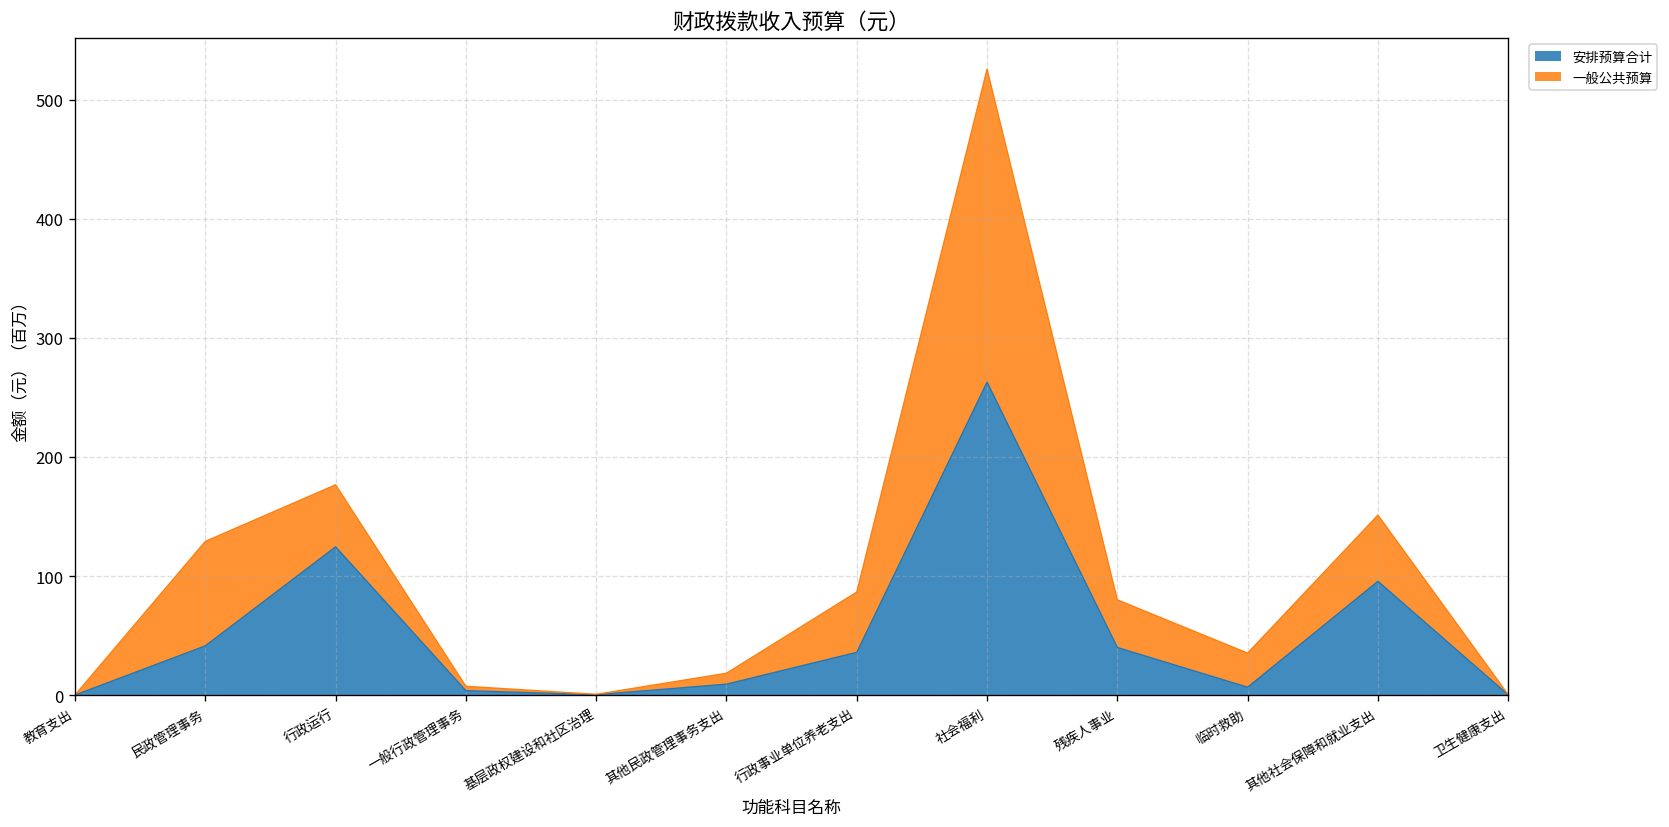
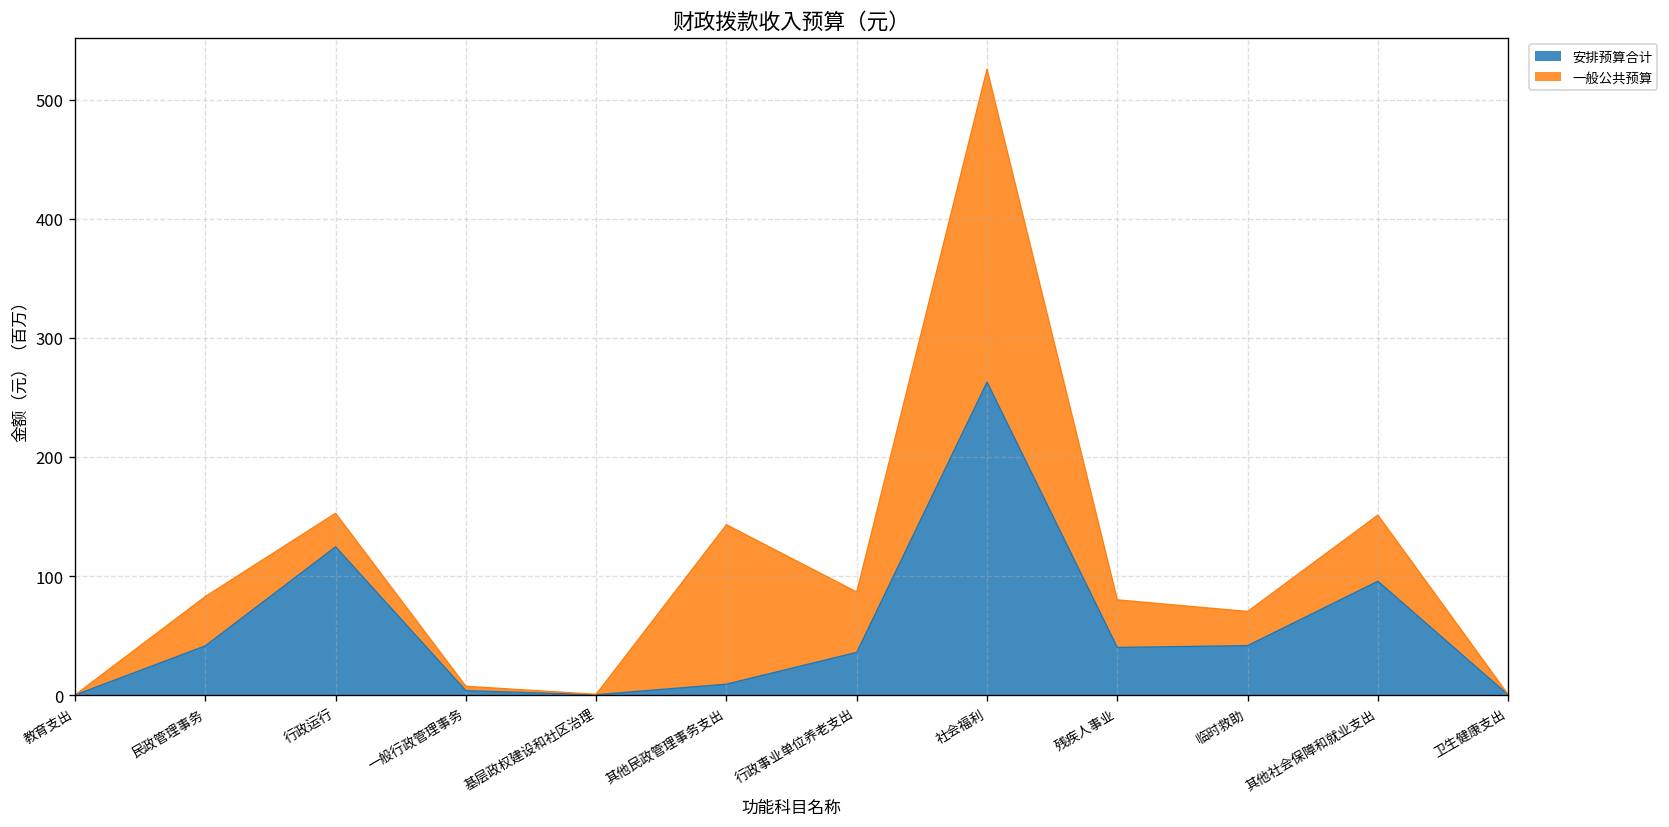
  {
    "安排预算合计": {
      "民政管理事务": 40,
      "行政运行": 120,
      "一般行政管理事务": 0,
      "其他民政管理事务支出": 10,
      "行政事业单位养老支出": 40,
      "社会福利": 260,
      "残疾人事业": 40,
-     "临时救助": 10,
+     "临时救助": 40,
      "其他社会保障和就业支出": 100
    },
    "一般公共预算": {
-     "民政管理事务": 90,
-     "行政运行": 50,
+     "民政管理事务": 40,
+     "行政运行": 30,
      "一般行政管理事务": 0,
-     "其他民政管理事务支出": 10,
+     "其他民政管理事务支出": 130,
      "行政事业单位养老支出": 50,
      "社会福利": 260,
      "残疾人事业": 40,
      "临时救助": 30,
      "其他社会保障和就业支出": 60
    }
  }
